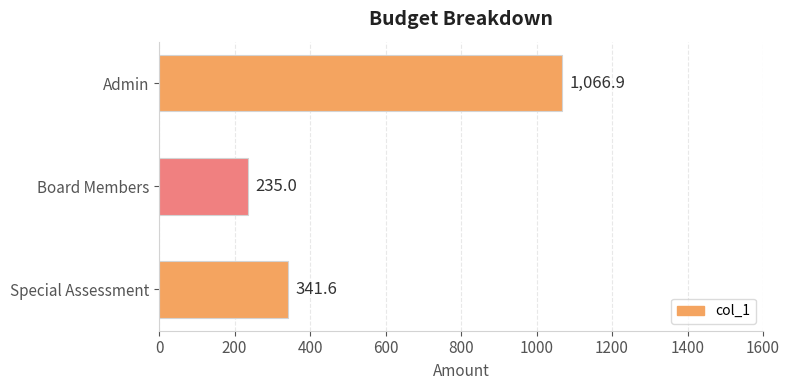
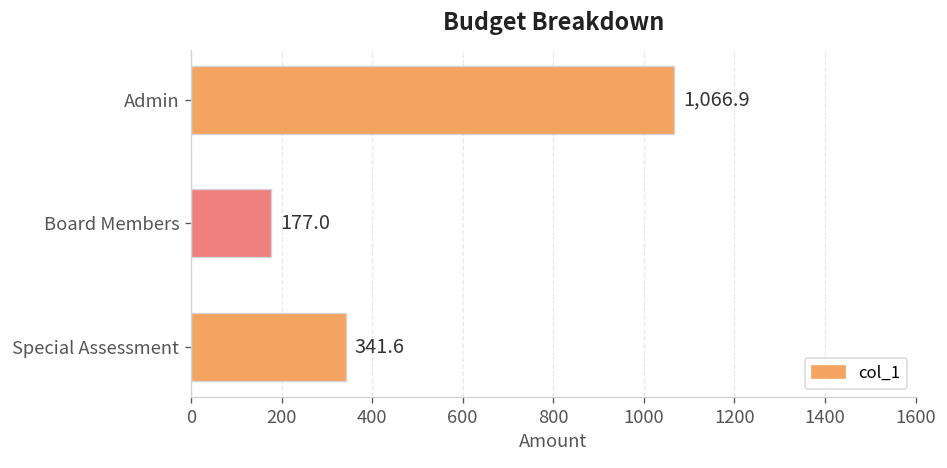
  {
    "Admin": "1,066.9",
-   "Board Members": "235.0",
+   "Board Members": "177.0",
    "Special Assessment": "341.6"
  }
